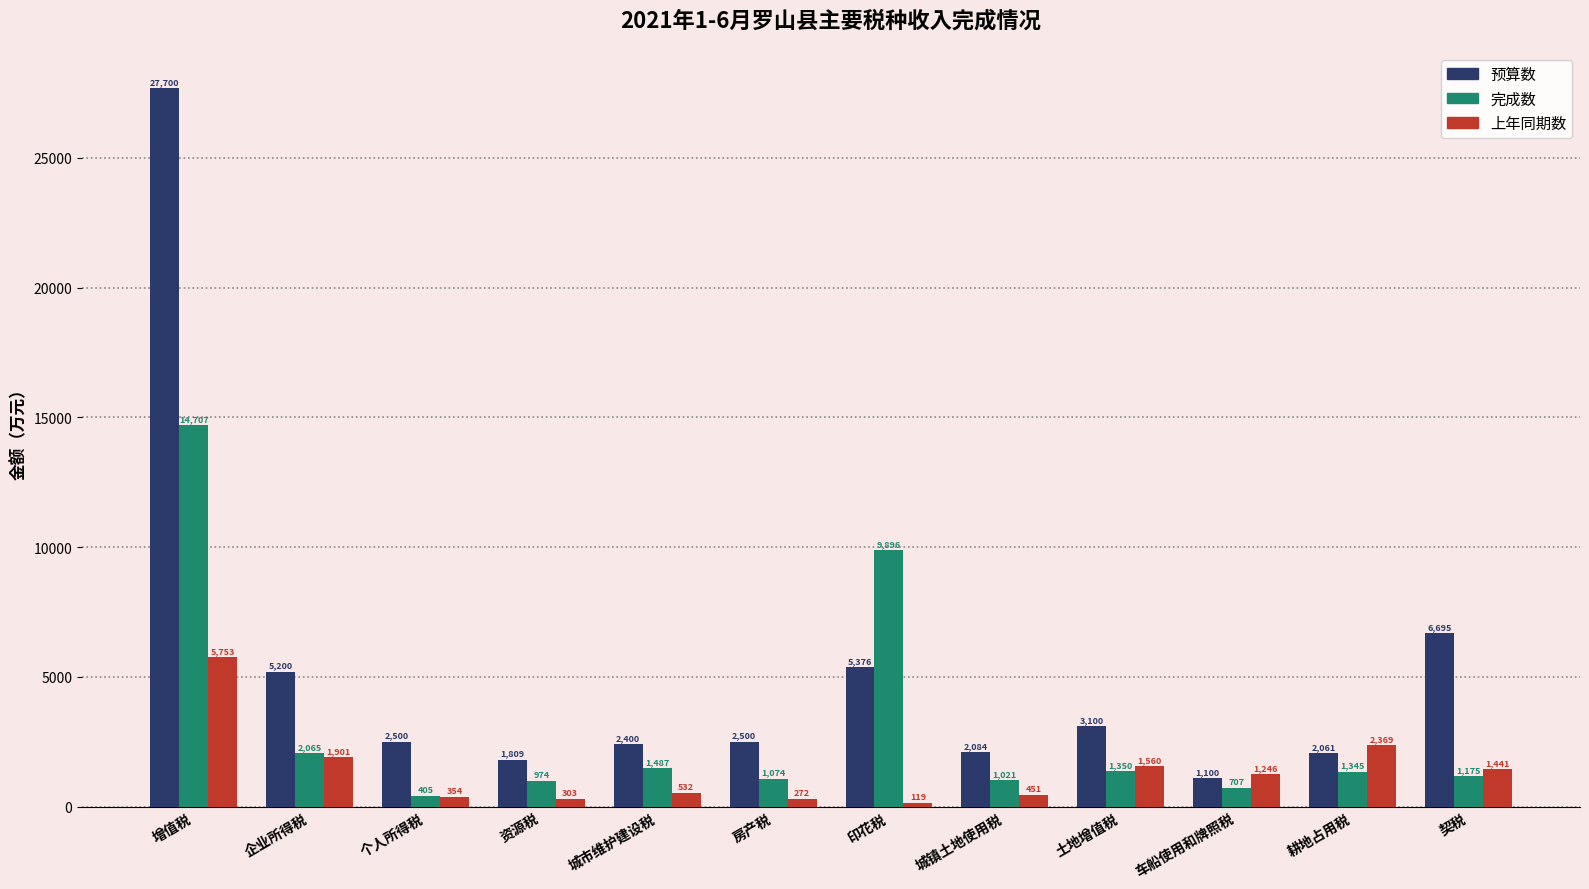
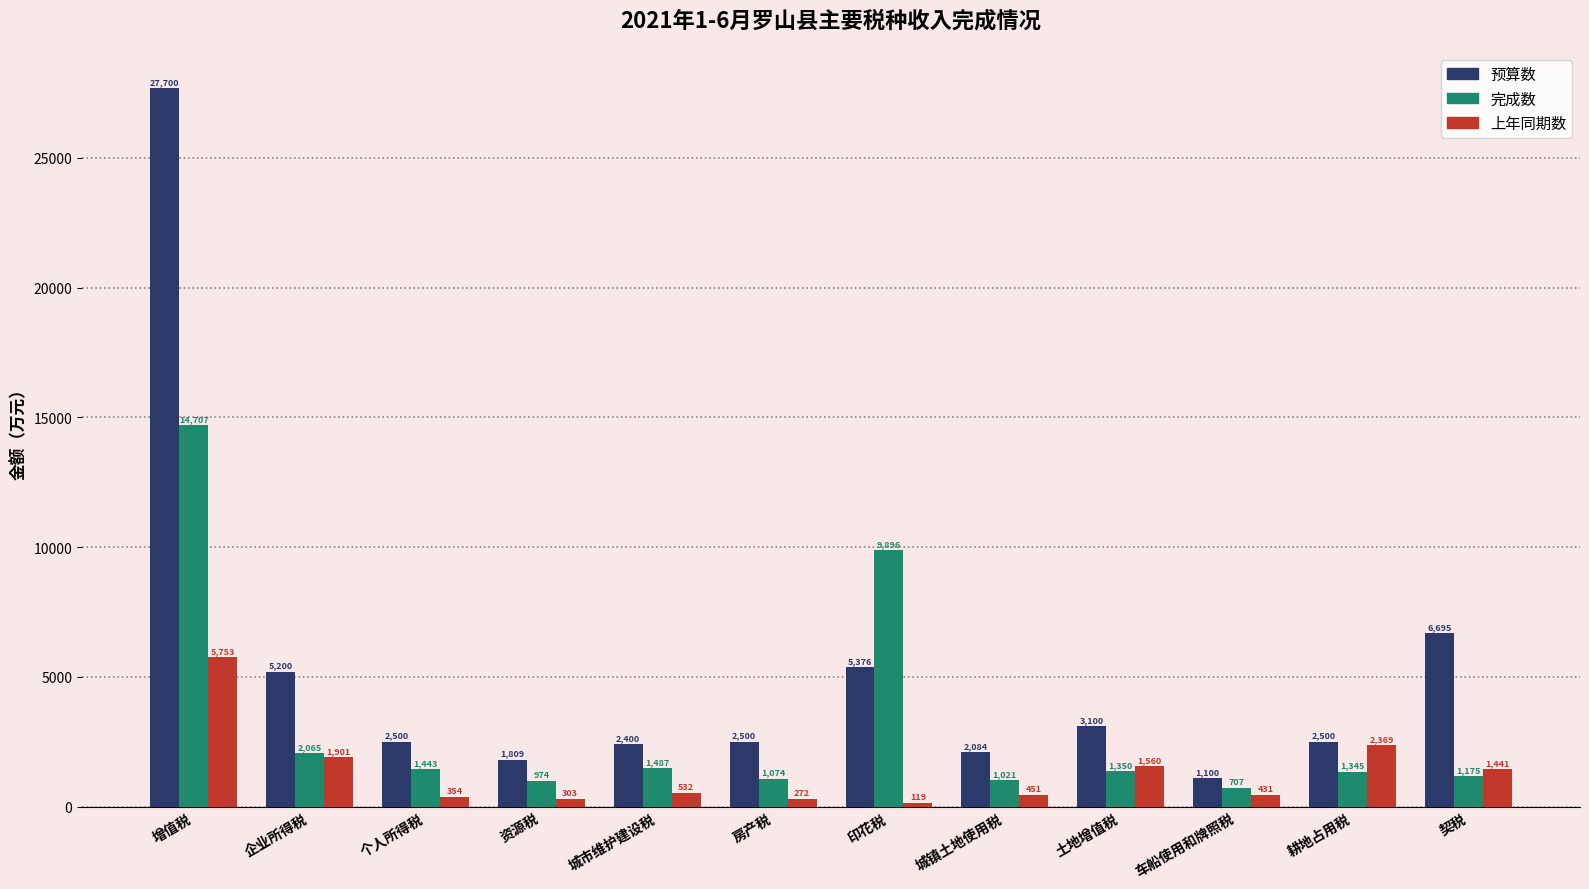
  {
    "预算数": {
      "增值税": "27,700",
      "企业所得税": "5,200",
      "个人所得税": "2,500",
      "资源税": "1,809",
      "城市维护建设税": "2,400",
      "房产税": "2,500",
      "印花税": "5,376",
      "城镇土地使用税": "2,084",
      "土地增值税": "3,100",
      "车船使用和牌照税": "1,100",
-     "耕地占用税": "2,061",
+     "耕地占用税": "2,500",
      "契税": "6,695"
    },
    "完成数": {
      "增值税": "14,707",
      "企业所得税": "2,065",
-     "个人所得税": "405",
+     "个人所得税": "1,443",
      "资源税": "974",
      "城市维护建设税": "1,487",
      "房产税": "1,074",
      "印花税": "9,896",
      "城镇土地使用税": "1,021",
      "土地增值税": "1,350",
      "车船使用和牌照税": "707",
      "耕地占用税": "1,345",
      "契税": "1,175"
    },
    "上年同期数": {
      "增值税": "5,753",
      "企业所得税": "1,901",
      "个人所得税": "354",
      "资源税": "303",
      "城市维护建设税": "532",
      "房产税": "272",
      "印花税": "119",
      "城镇土地使用税": "451",
      "土地增值税": "1,560",
-     "车船使用和牌照税": "1,246",
+     "车船使用和牌照税": "431",
      "耕地占用税": "2,369",
      "契税": "1,441"
    }
  }
